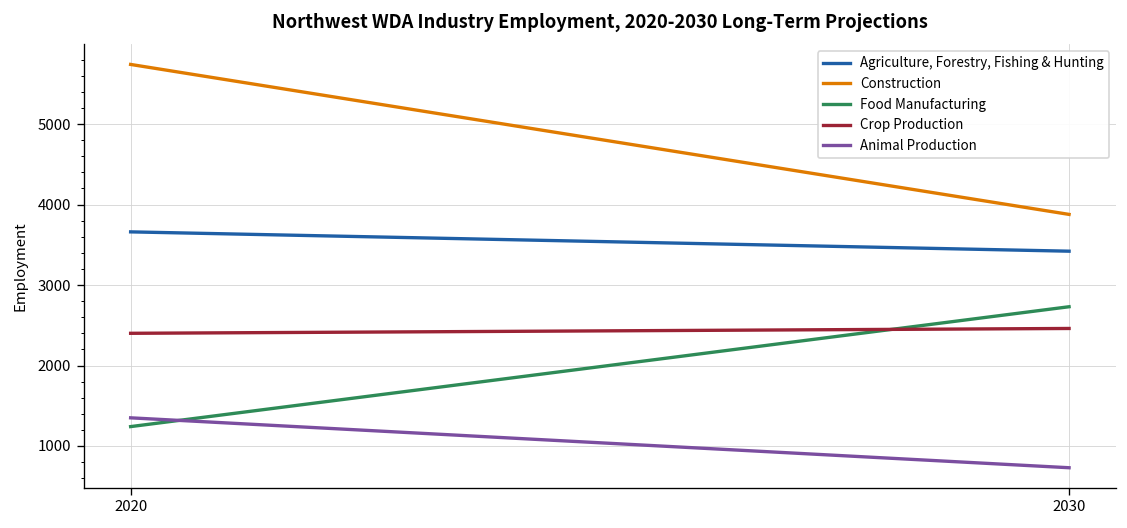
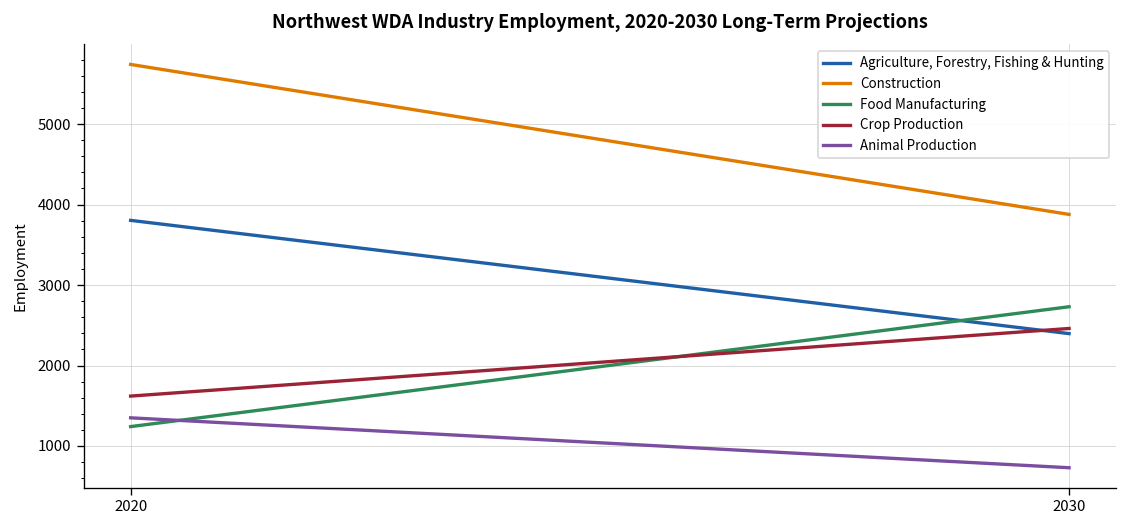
  {
    "Agriculture, Forestry, Fishing & Hunting": {
-     "2020": 3700,
-     "2030": 3400
+     "2020": 3800,
+     "2030": 2400
    },
    "Construction": {
      "2020": 5700,
      "2030": 3900
    },
    "Food Manufacturing": {
      "2020": 1200,
      "2030": 2700
    },
    "Crop Production": {
-     "2020": 2400,
+     "2020": 1600,
      "2030": 2500
    },
    "Animal Production": {
      "2020": 1400,
      "2030": 700
    }
  }
